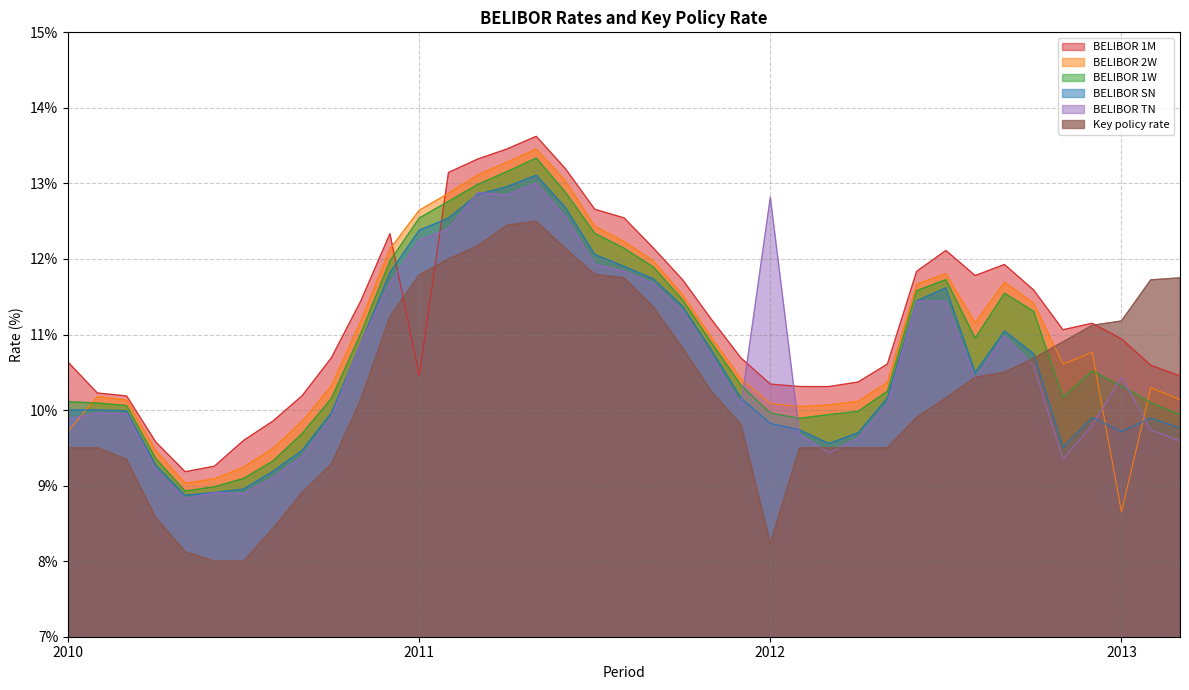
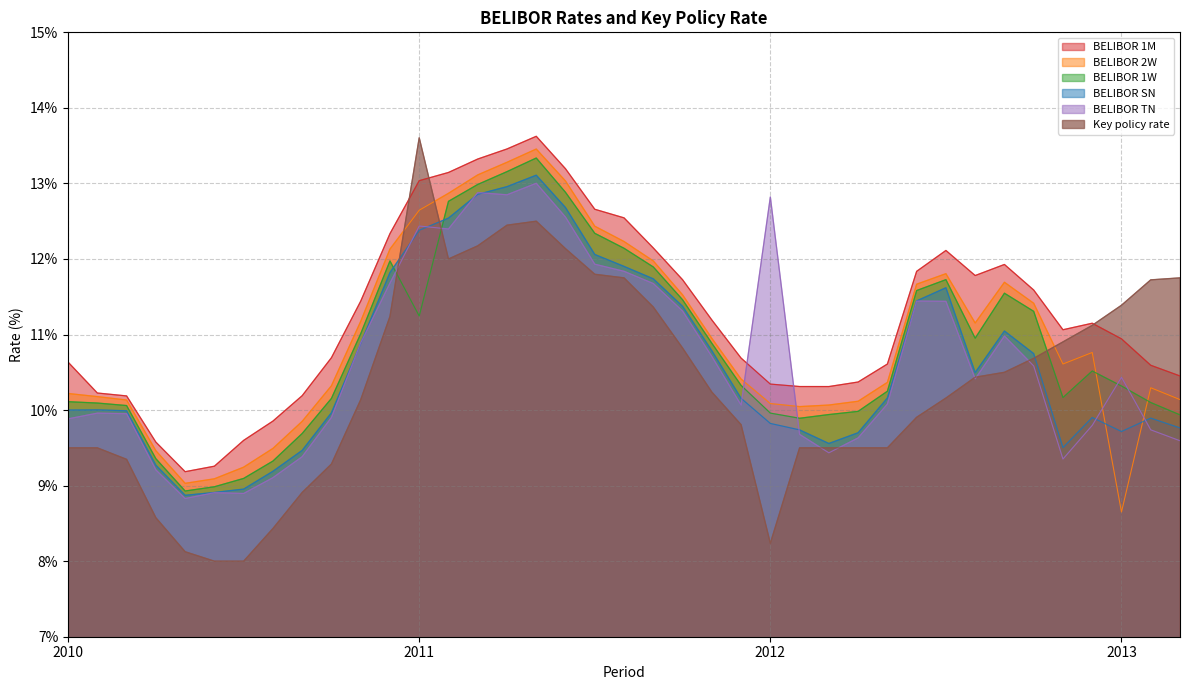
  {
    "BELIBOR 1M": {
      "2010": "10.6%",
-     "2011": "10.5%",
+     "2011": "13.0%",
      "2012": "10.3%",
      "2013": "10.9%"
    },
    "BELIBOR 2W": {
-     "2010": "9.7%",
+     "2010": "10.2%",
      "2011": "12.6%",
      "2012": "10.1%",
      "2013": "8.7%"
    },
    "BELIBOR 1W": {
      "2010": "10.1%",
-     "2011": "12.5%",
+     "2011": "11.2%",
      "2012": "10.0%",
      "2013": "10.3%"
    },
    "BELIBOR SN": {
      "2010": "10.0%",
      "2011": "12.4%",
      "2012": "9.8%",
      "2013": "9.7%"
    },
    "BELIBOR TN": {
      "2010": "9.9%",
-     "2011": "12.3%",
+     "2011": "12.4%",
      "2012": "12.8%",
      "2013": "10.4%"
    },
    "Key policy rate": {
      "2010": "9.5%",
-     "2011": "11.8%",
+     "2011": "13.6%",
      "2012": "8.2%",
-     "2013": "11.2%"
+     "2013": "11.4%"
    }
  }
